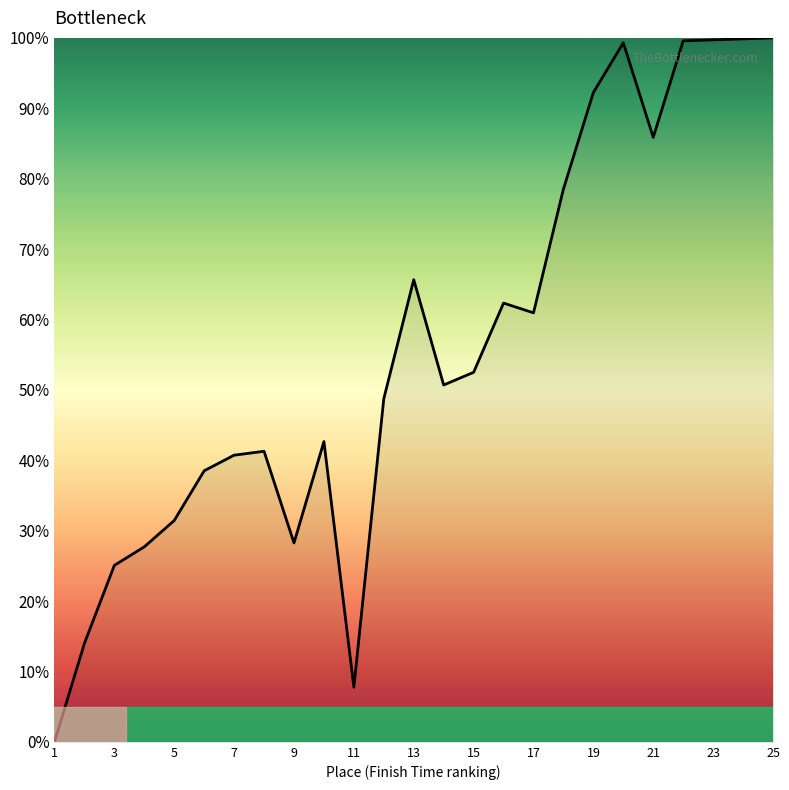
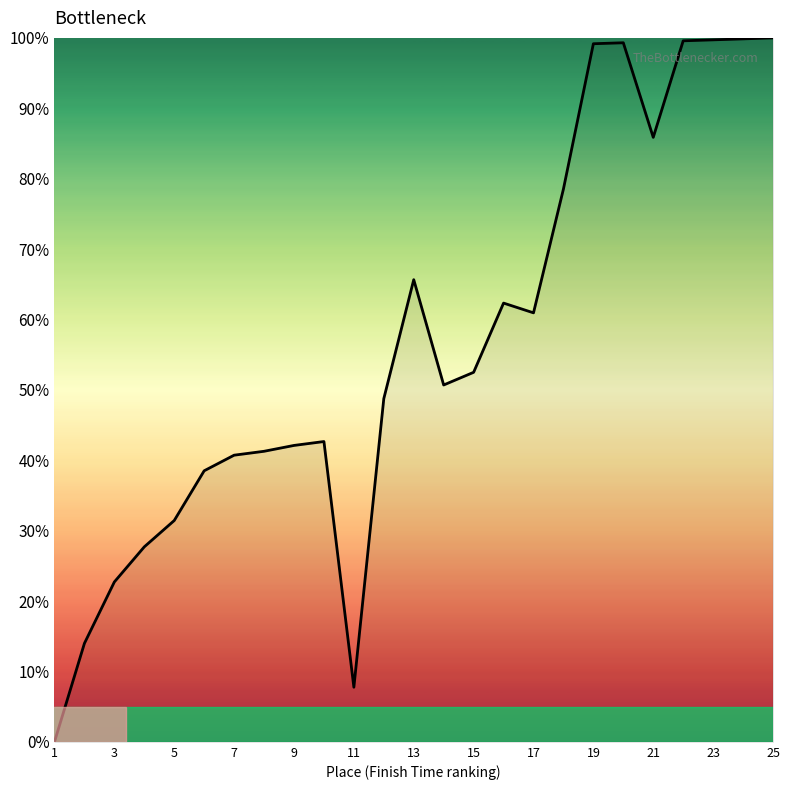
  {
-   "3": "25%",
+   "3": "23%",
    "5": "31%",
    "7": "41%",
-   "9": "28%",
+   "9": "42%",
    "11": "8%",
    "13": "66%",
    "15": "52%",
    "17": "61%",
-   "19": "92%",
+   "19": "99%",
    "21": "86%",
    "23": "100%",
    "25": "100%"
  }
